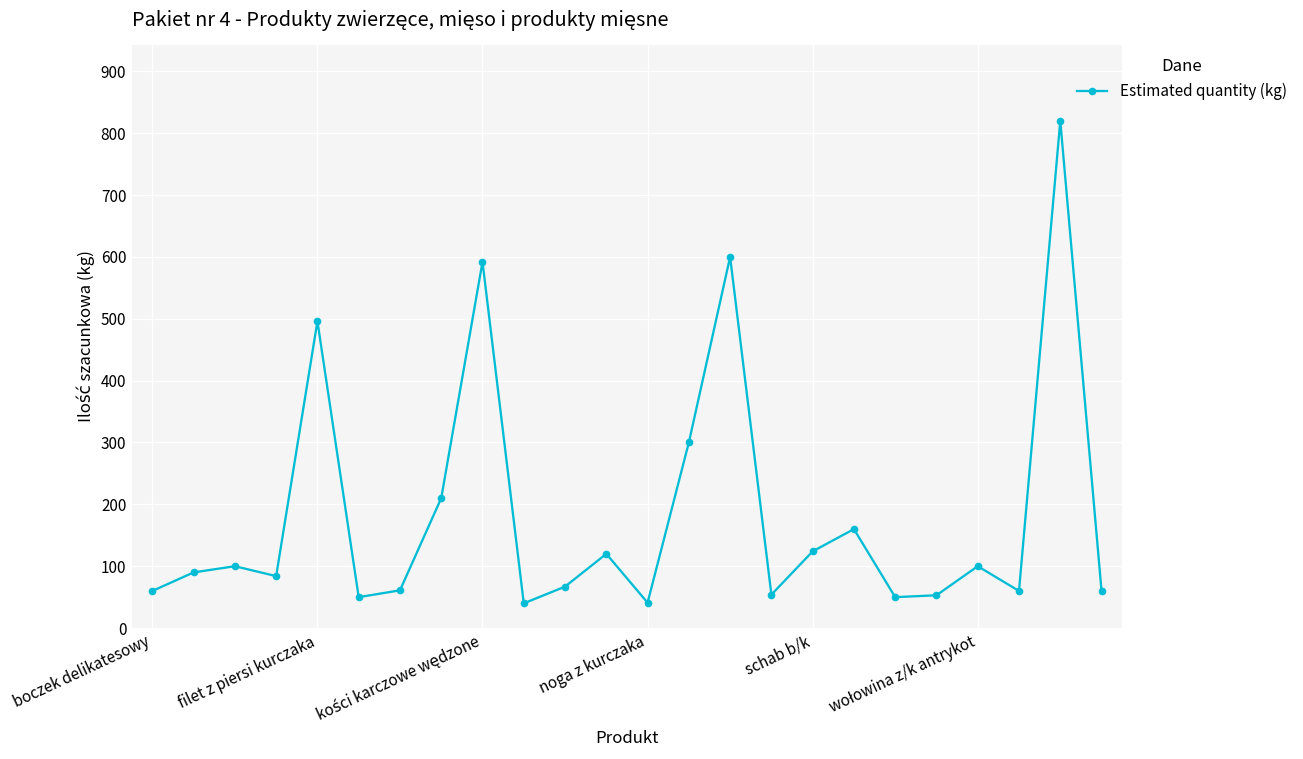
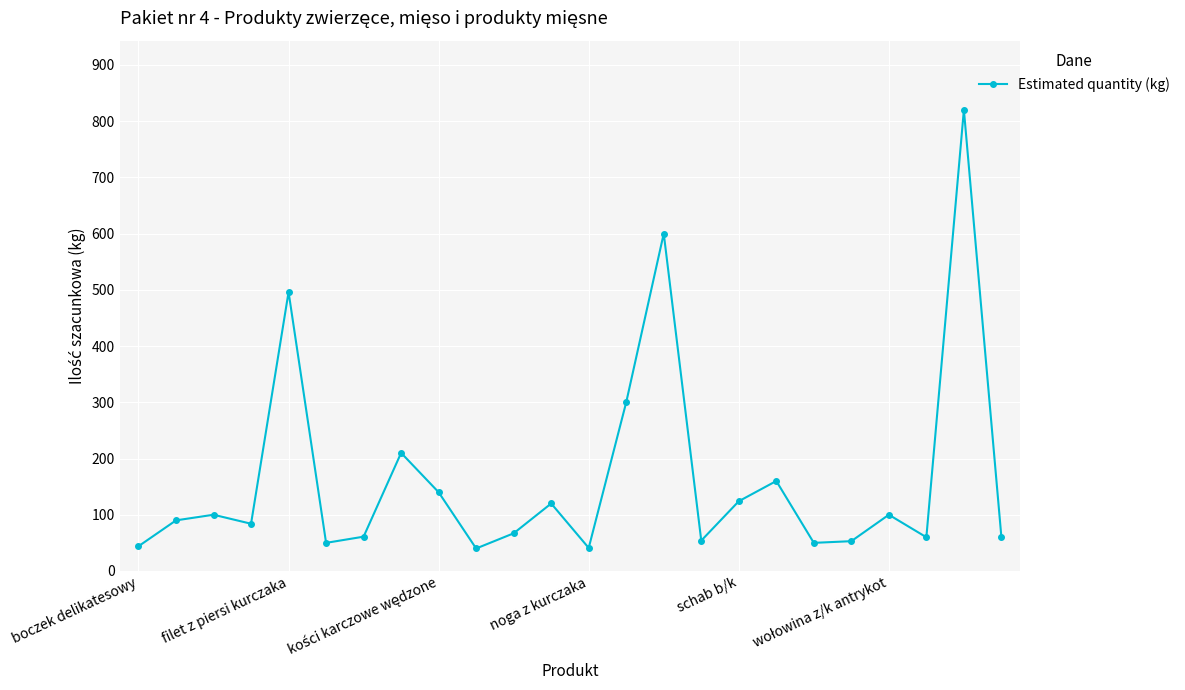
  {
-   "boczek delikatesowy": 60,
+   "boczek delikatesowy": 40,
    "filet z piersi kurczaka": 500,
-   "kości karczowe wędzone": 590,
+   "kości karczowe wędzone": 140,
    "noga z kurczaka": 40,
    "schab b/k": 120,
    "wołowina z/k antrykot": 100
  }
